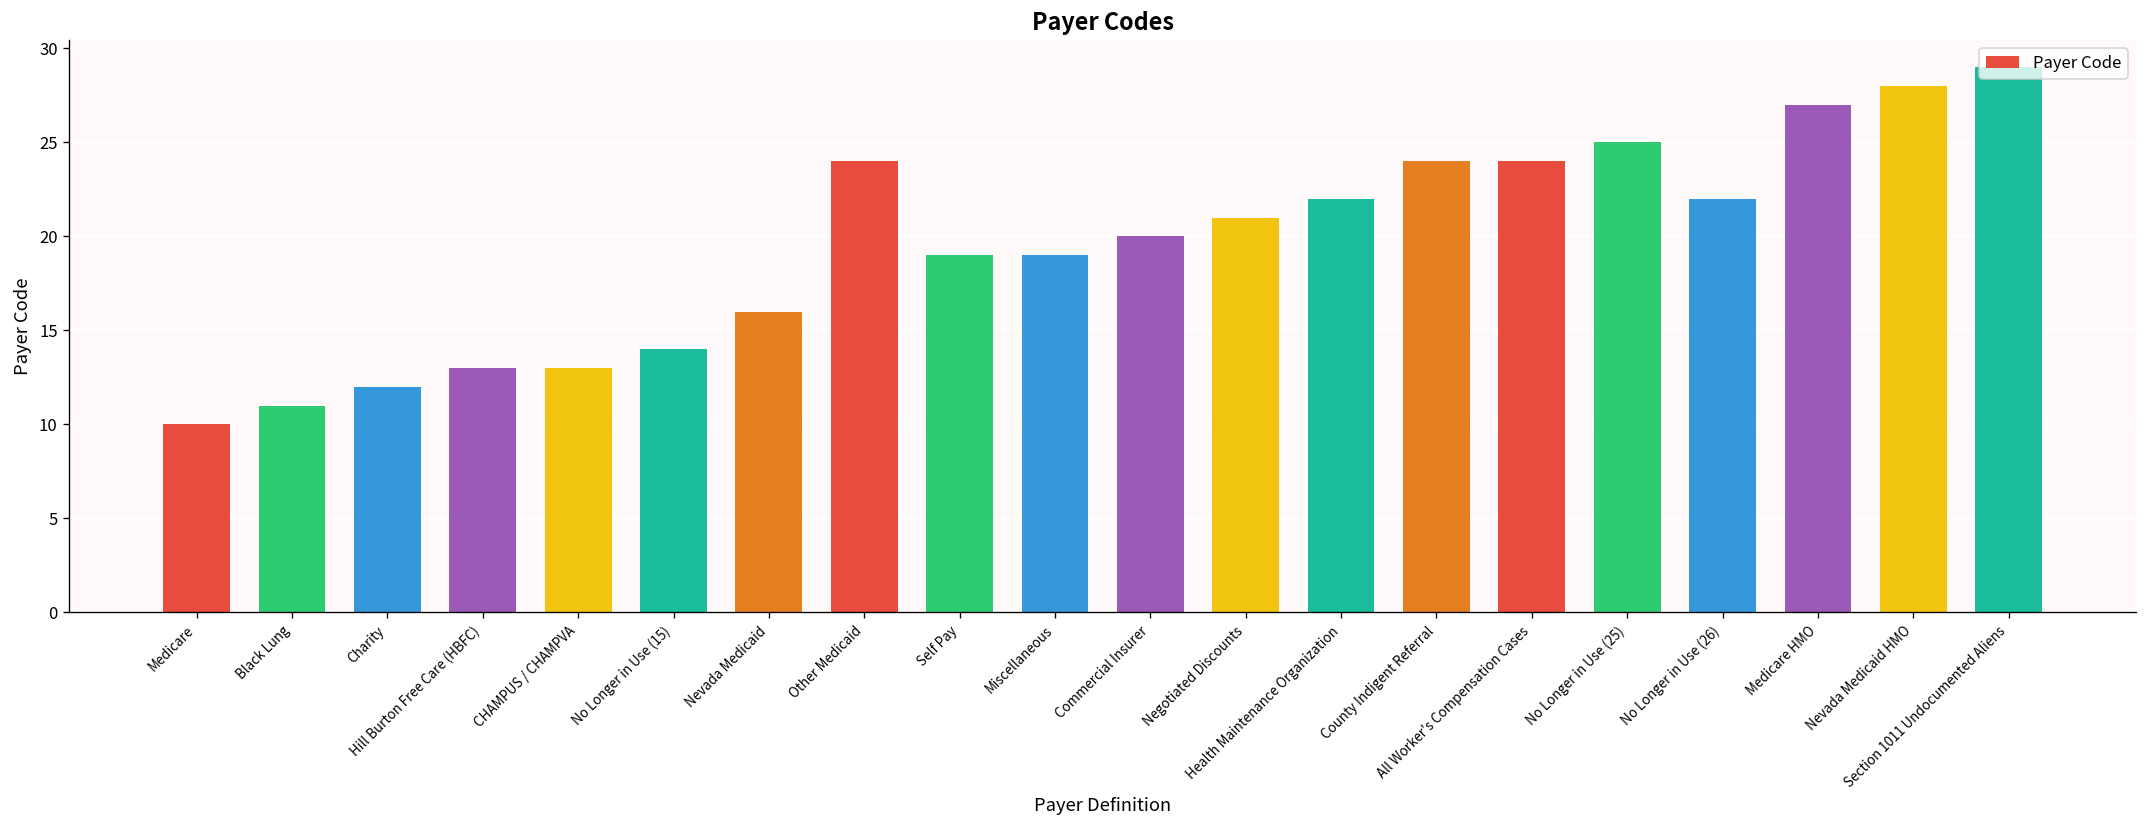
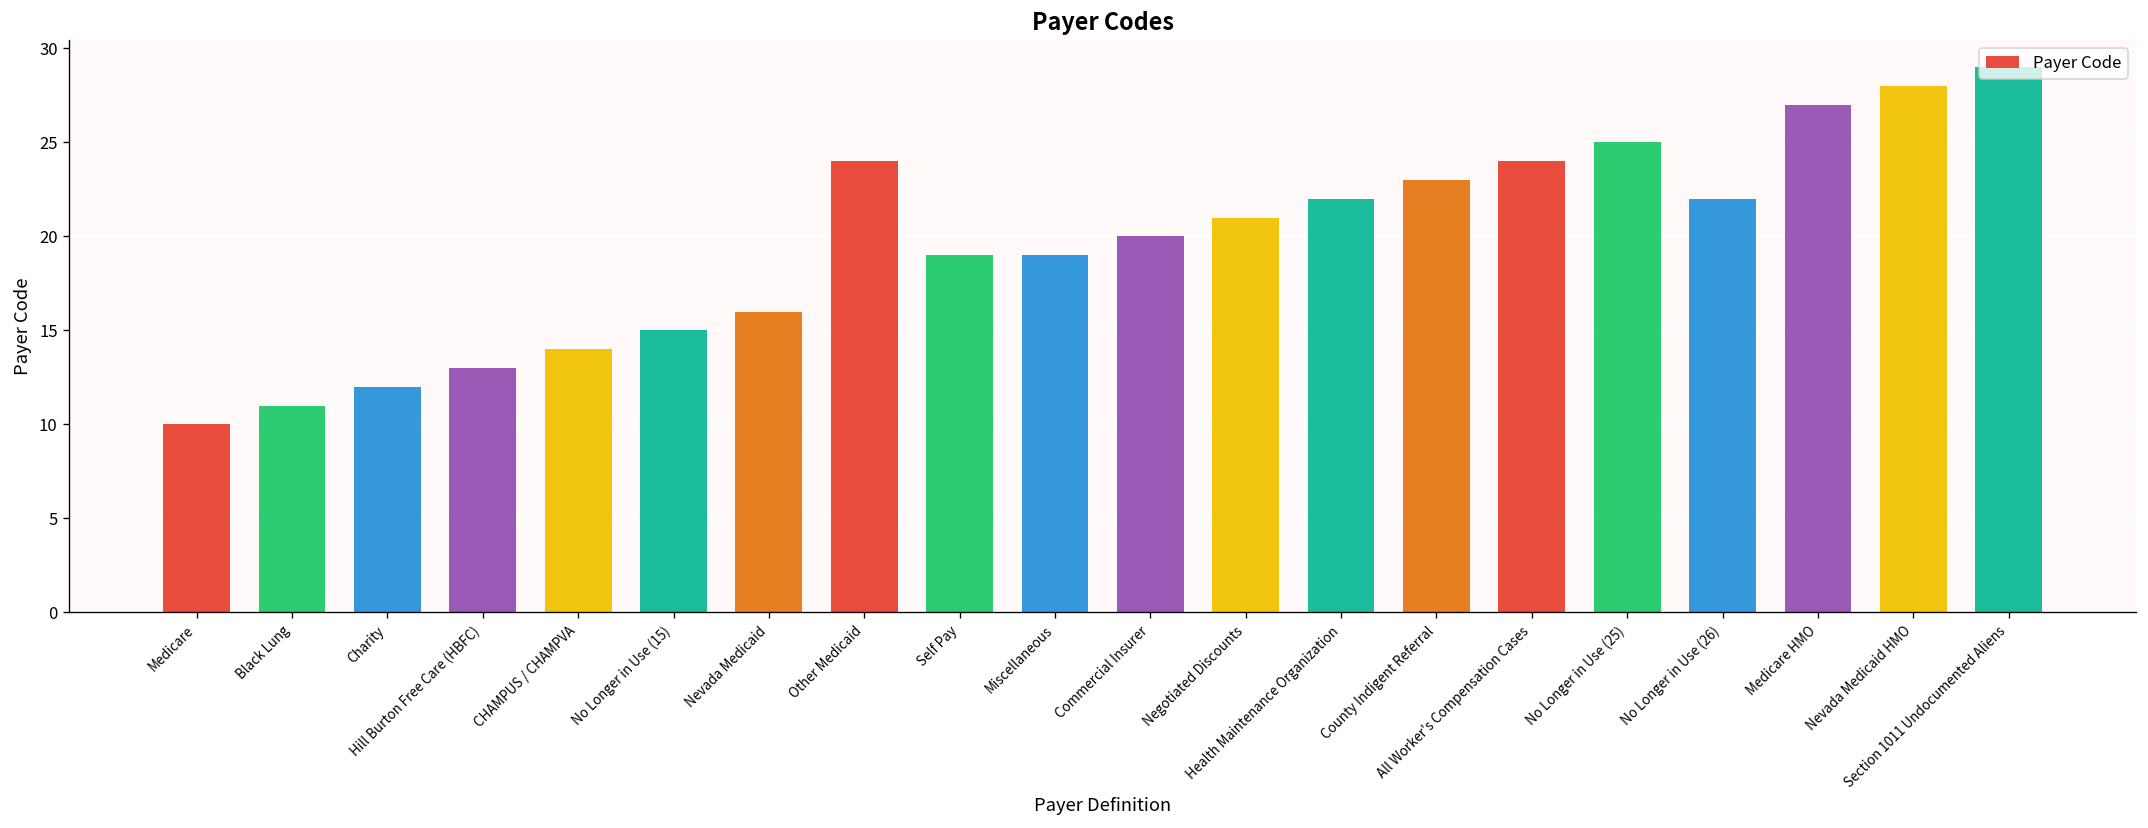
  {
    "Medicare": 10,
    "Black Lung": 11,
    "Charity": 12,
    "Hill Burton Free Care (HBFC)": 13,
-   "CHAMPUS / CHAMPVA": 13,
-   "No Longer in Use (15)": 14,
+   "CHAMPUS / CHAMPVA": 14,
+   "No Longer in Use (15)": 15,
    "Nevada Medicaid": 16,
    "Other Medicaid": 24,
    "Self Pay": 19,
    "Miscellaneous": 19,
    "Commercial Insurer": 20,
    "Negotiated Discounts": 21,
    "Health Maintenance Organization": 22,
-   "County Indigent Referral": 24,
+   "County Indigent Referral": 23,
    "All Worker's Compensation Cases": 24,
    "No Longer in Use (25)": 25,
    "No Longer in Use (26)": 22,
    "Medicare HMO": 27,
    "Nevada Medicaid HMO": 28
  }
